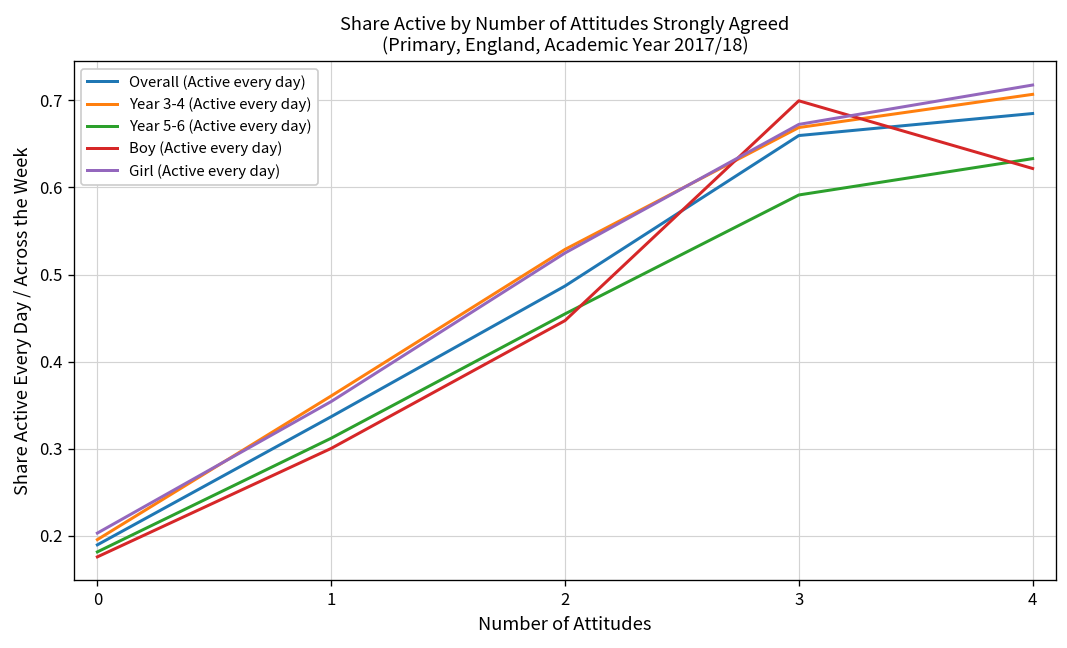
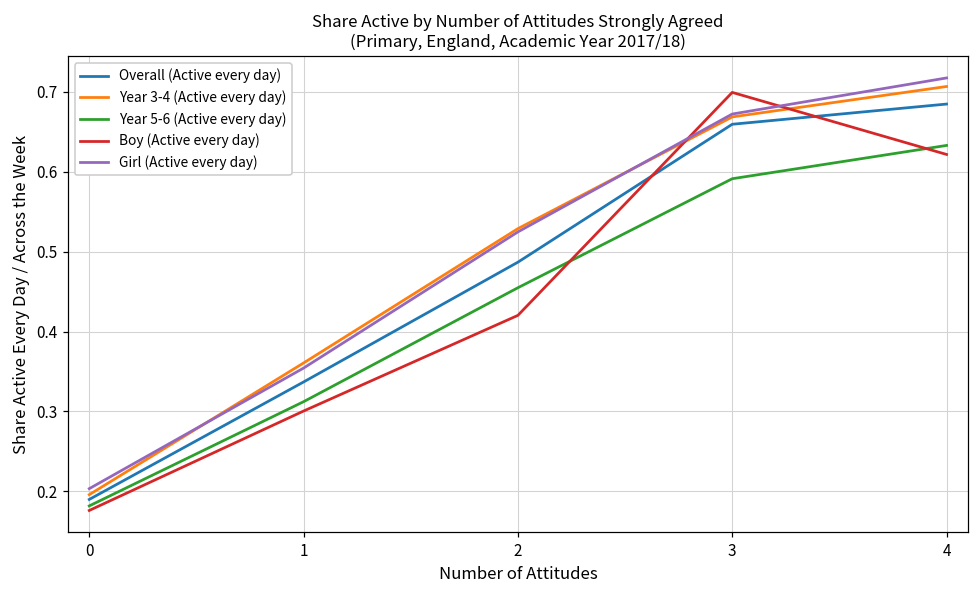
  {
    "Overall (Active every day)": {
      "0": 0.19,
      "1": 0.34,
      "2": 0.49,
      "3": 0.66,
      "4": 0.68
    },
    "Year 3-4 (Active every day)": {
      "0": 0.20,
      "1": 0.36,
      "2": 0.53,
      "3": 0.67,
      "4": 0.71
    },
    "Year 5-6 (Active every day)": {
      "0": 0.18,
      "1": 0.31,
      "2": 0.45,
      "3": 0.59,
      "4": 0.63
    },
    "Boy (Active every day)": {
      "0": 0.18,
      "1": 0.30,
-     "2": 0.45,
+     "2": 0.42,
      "3": 0.70,
      "4": 0.62
    },
    "Girl (Active every day)": {
      "0": 0.20,
      "1": 0.35,
      "2": 0.52,
      "3": 0.67,
      "4": 0.72
    }
  }
